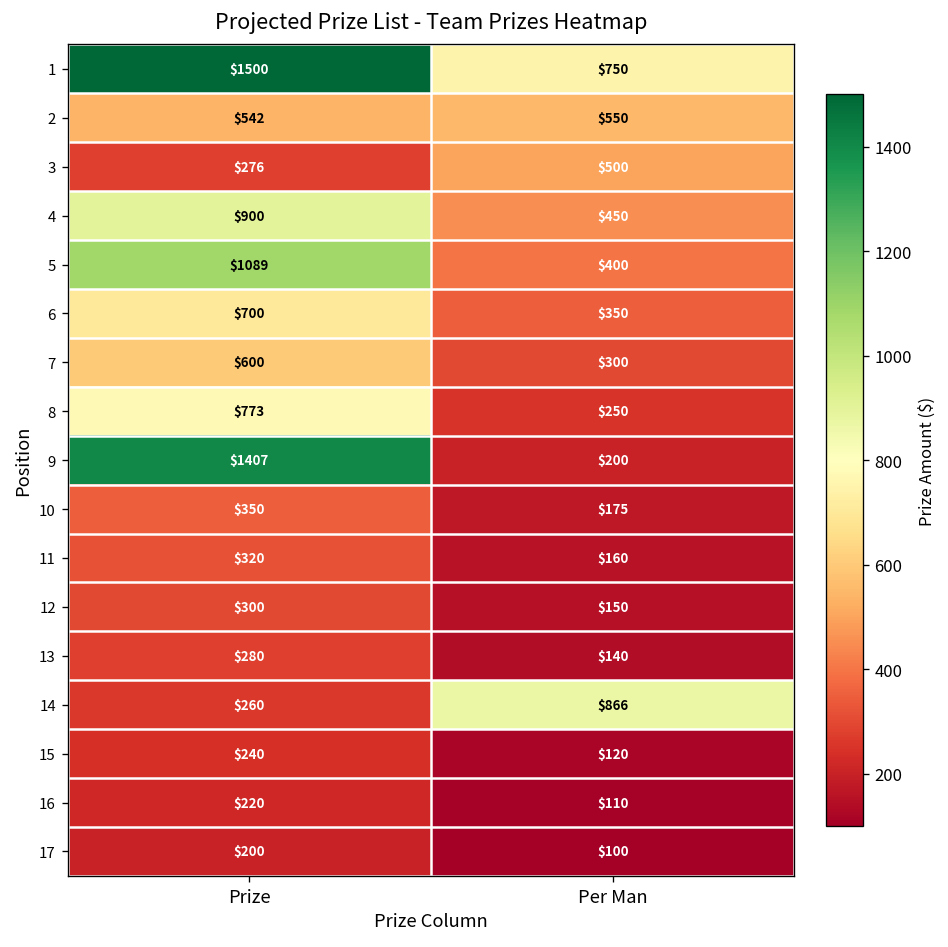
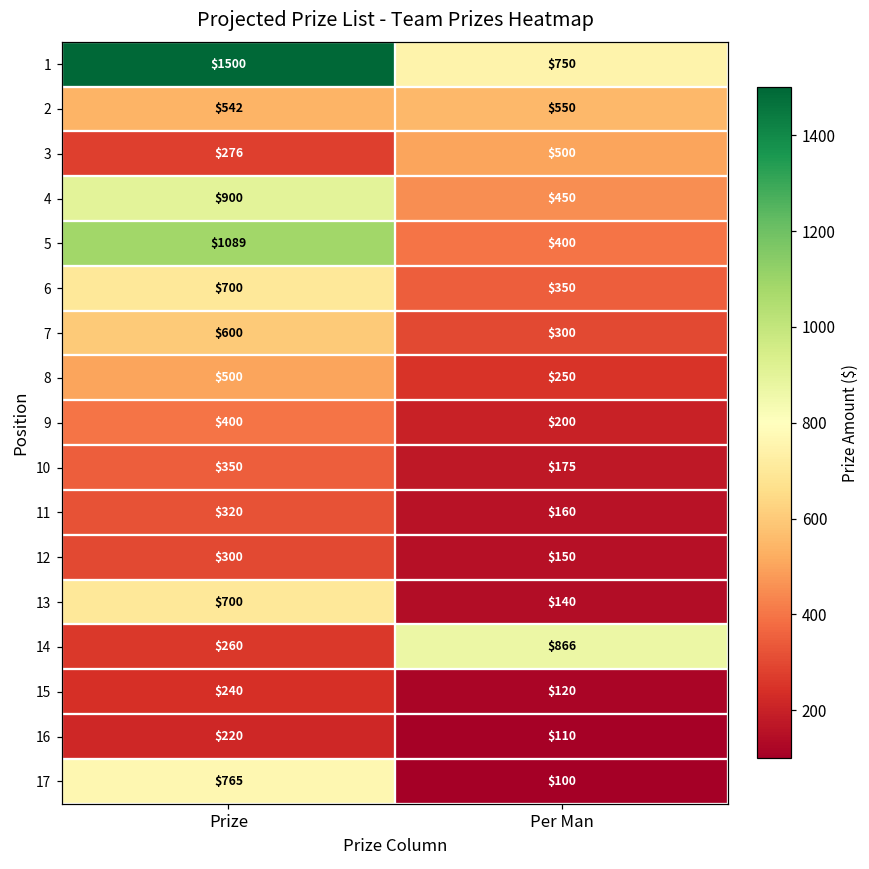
  {
    "1": {
      "Prize": "$1500",
      "Per Man": "$750"
    },
    "2": {
      "Prize": "$542",
      "Per Man": "$550"
    },
    "3": {
      "Prize": "$276",
      "Per Man": "$500"
    },
    "4": {
      "Prize": "$900",
      "Per Man": "$450"
    },
    "5": {
      "Prize": "$1089",
      "Per Man": "$400"
    },
    "6": {
      "Prize": "$700",
      "Per Man": "$350"
    },
    "7": {
      "Prize": "$600",
      "Per Man": "$300"
    },
    "8": {
-     "Prize": "$773",
+     "Prize": "$500",
      "Per Man": "$250"
    },
    "9": {
-     "Prize": "$1407",
+     "Prize": "$400",
      "Per Man": "$200"
    },
    "10": {
      "Prize": "$350",
      "Per Man": "$175"
    },
    "11": {
      "Prize": "$320",
      "Per Man": "$160"
    },
    "12": {
      "Prize": "$300",
      "Per Man": "$150"
    },
    "13": {
-     "Prize": "$280",
+     "Prize": "$700",
      "Per Man": "$140"
    },
    "14": {
      "Prize": "$260",
      "Per Man": "$866"
    },
    "15": {
      "Prize": "$240",
      "Per Man": "$120"
    },
    "16": {
      "Prize": "$220",
      "Per Man": "$110"
    },
    "17": {
-     "Prize": "$200",
+     "Prize": "$765",
      "Per Man": "$100"
    }
  }
